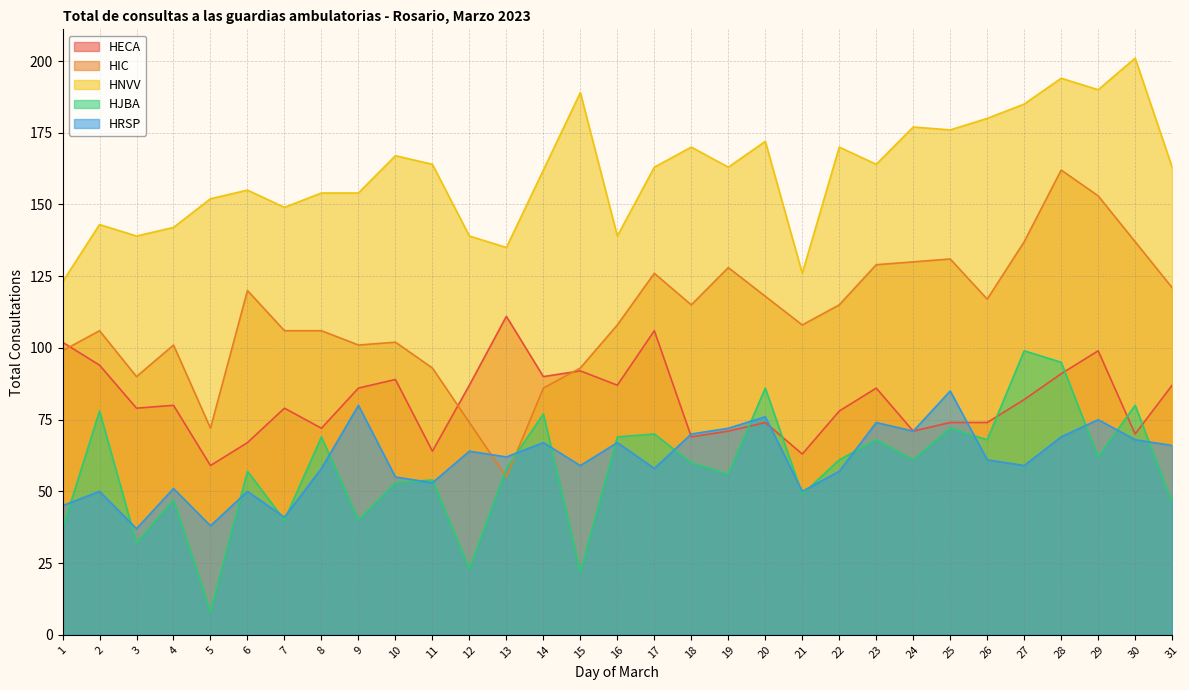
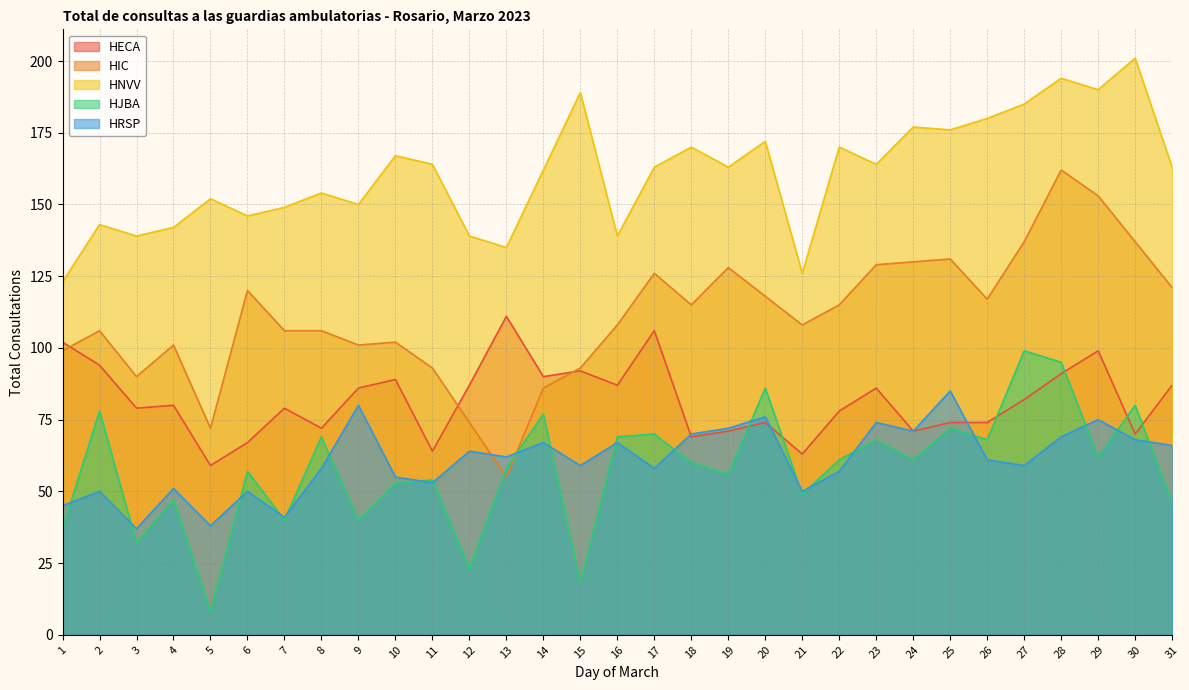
  {
    "HNVV": {
      "1": 123,
      "2": 143,
      "3": 139,
      "4": 142,
      "5": 152,
-     "6": 155,
+     "6": 146,
      "7": 149,
      "8": 154,
-     "9": 154,
+     "9": 150,
      "10": 167,
      "11": 164,
      "12": 139,
      "13": 135,
      "14": 162,
      "15": 189,
      "16": 139,
      "17": 163,
      "18": 170,
      "19": 163,
      "20": 172,
      "21": 126,
      "22": 170,
      "23": 164,
      "24": 177,
      "25": 176,
      "26": 180,
      "27": 185,
      "28": 194,
      "29": 190,
      "30": 201,
      "31": 163
    },
    "HJBA": {
      "1": 37,
      "2": 78,
      "3": 32,
      "4": 47,
      "5": 8,
      "6": 57,
      "7": 40,
      "8": 69,
      "9": 40,
      "10": 53,
      "11": 54,
      "12": 23,
      "13": 58,
      "14": 77,
-     "15": 22,
+     "15": 18,
      "16": 69,
      "17": 70,
      "18": 60,
      "19": 56,
      "20": 86,
      "21": 49,
      "22": 61,
      "23": 68,
      "24": 61,
      "25": 72,
      "26": 68,
      "27": 99,
      "28": 95,
      "29": 62,
      "30": 80,
      "31": 46
    },
    "HRSP": {
      "1": 45,
      "2": 50,
      "3": 37,
      "4": 51,
      "5": 38,
      "6": 50,
      "7": 41,
      "8": 58,
      "9": 80,
      "10": 55,
      "11": 53,
      "12": 64,
      "13": 62,
      "14": 67,
      "15": 59,
      "16": 67,
      "17": 58,
      "18": 70,
      "19": 72,
      "20": 76,
      "21": 50,
      "22": 57,
      "23": 74,
      "25": 85,
      "26": 61,
      "27": 59,
      "28": 69,
      "29": 75,
      "30": 68,
      "31": 66
    }
  }
